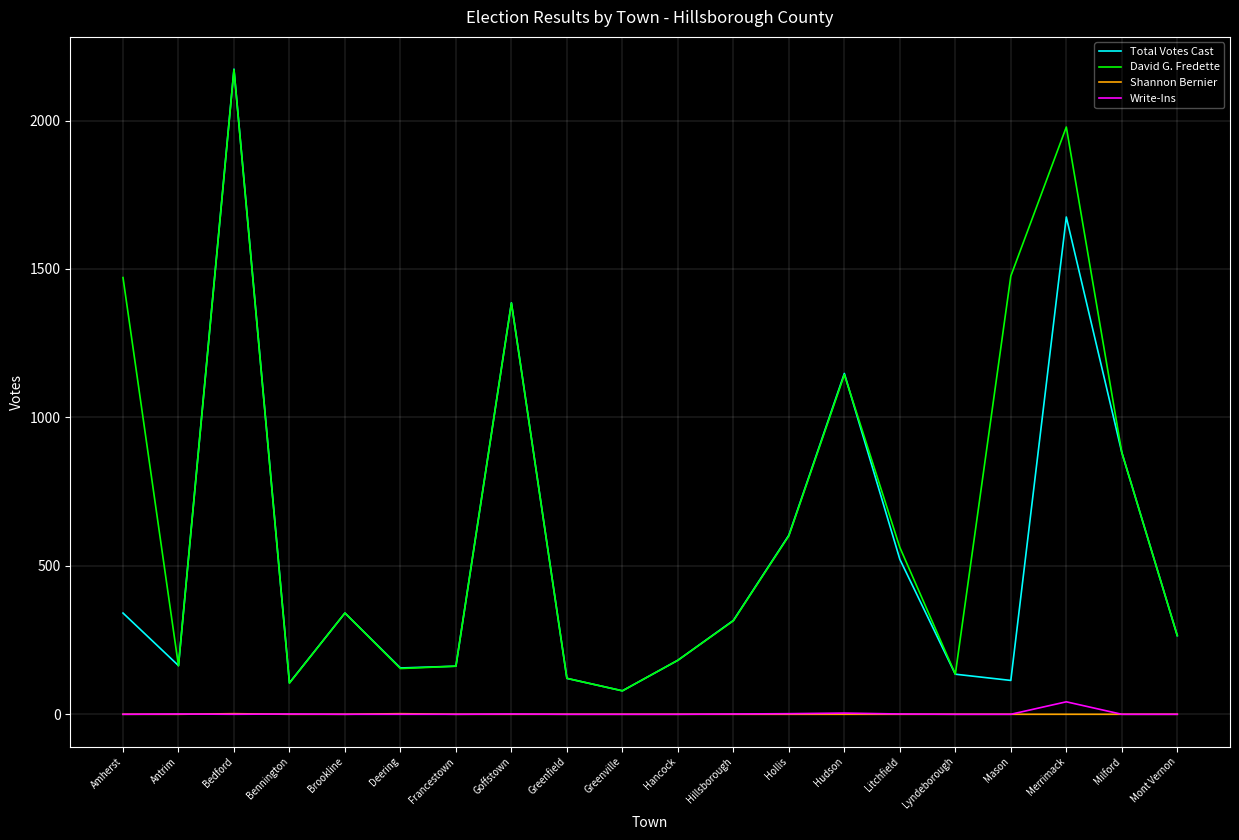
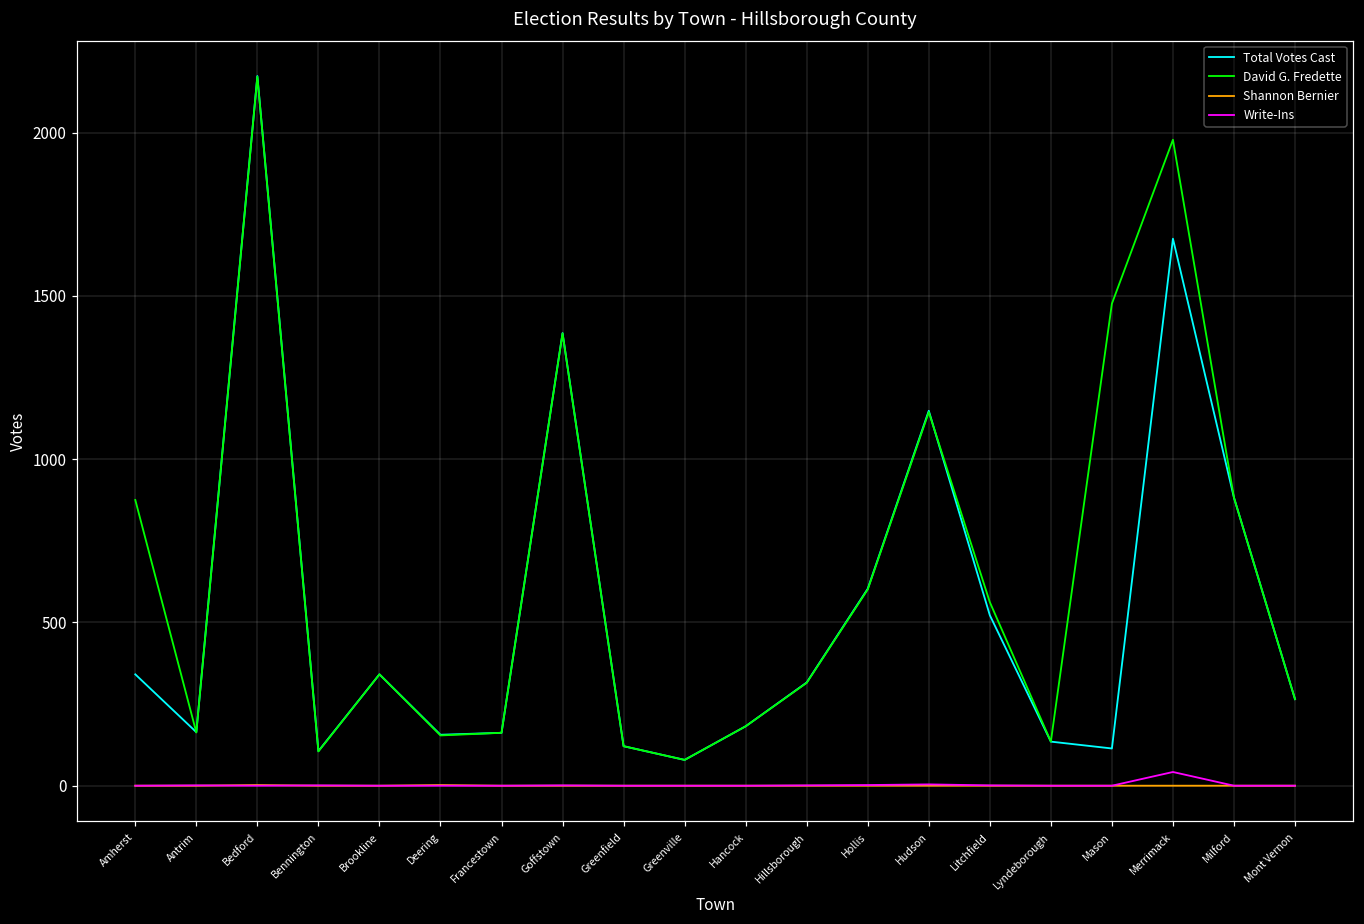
  {
    "Total Votes Cast": {
      "Amherst": 340,
      "Litchfield": 520,
      "Mason": 110,
      "Merrimack": 1680
    },
    "David G. Fredette": {
-     "Amherst": 1470,
+     "Amherst": 880,
      "Litchfield": 560,
      "Mason": 1480,
      "Merrimack": 1980
    },
    "Shannon Bernier": {
      "Merrimack": 0
    },
    "Write-Ins": {
      "Merrimack": 40
    }
  }
